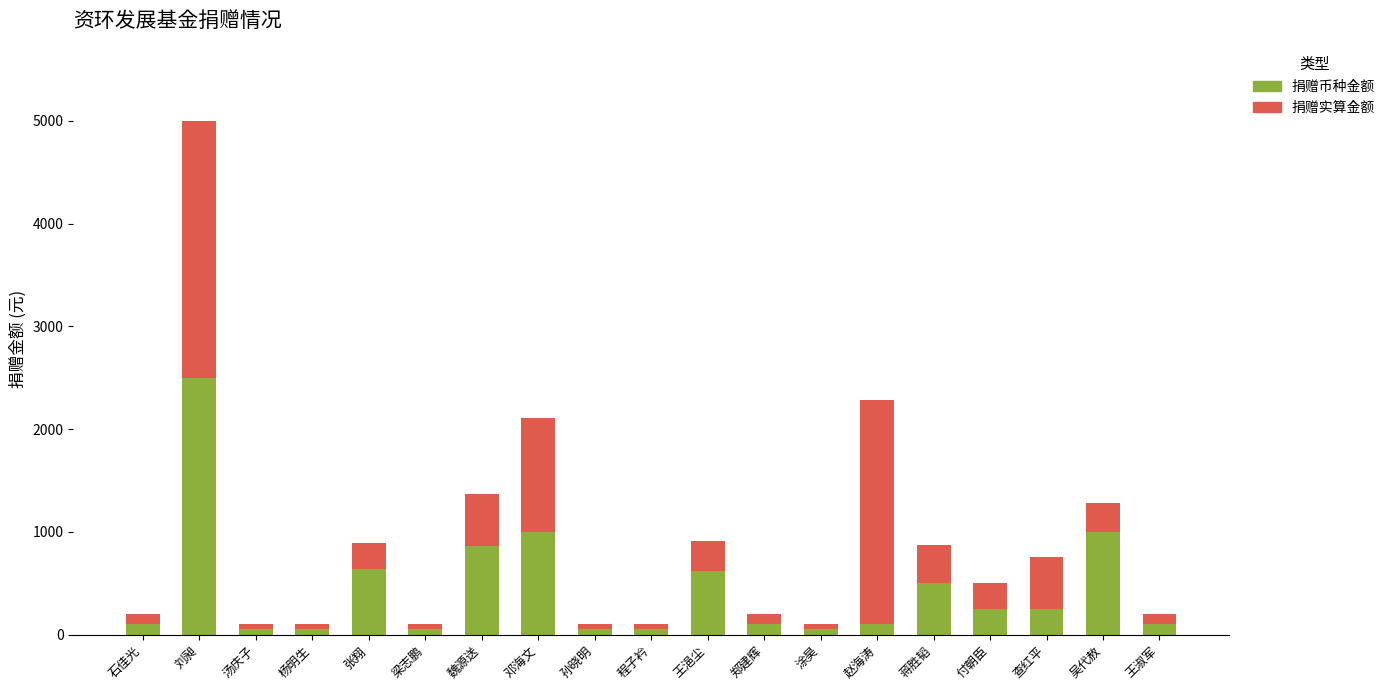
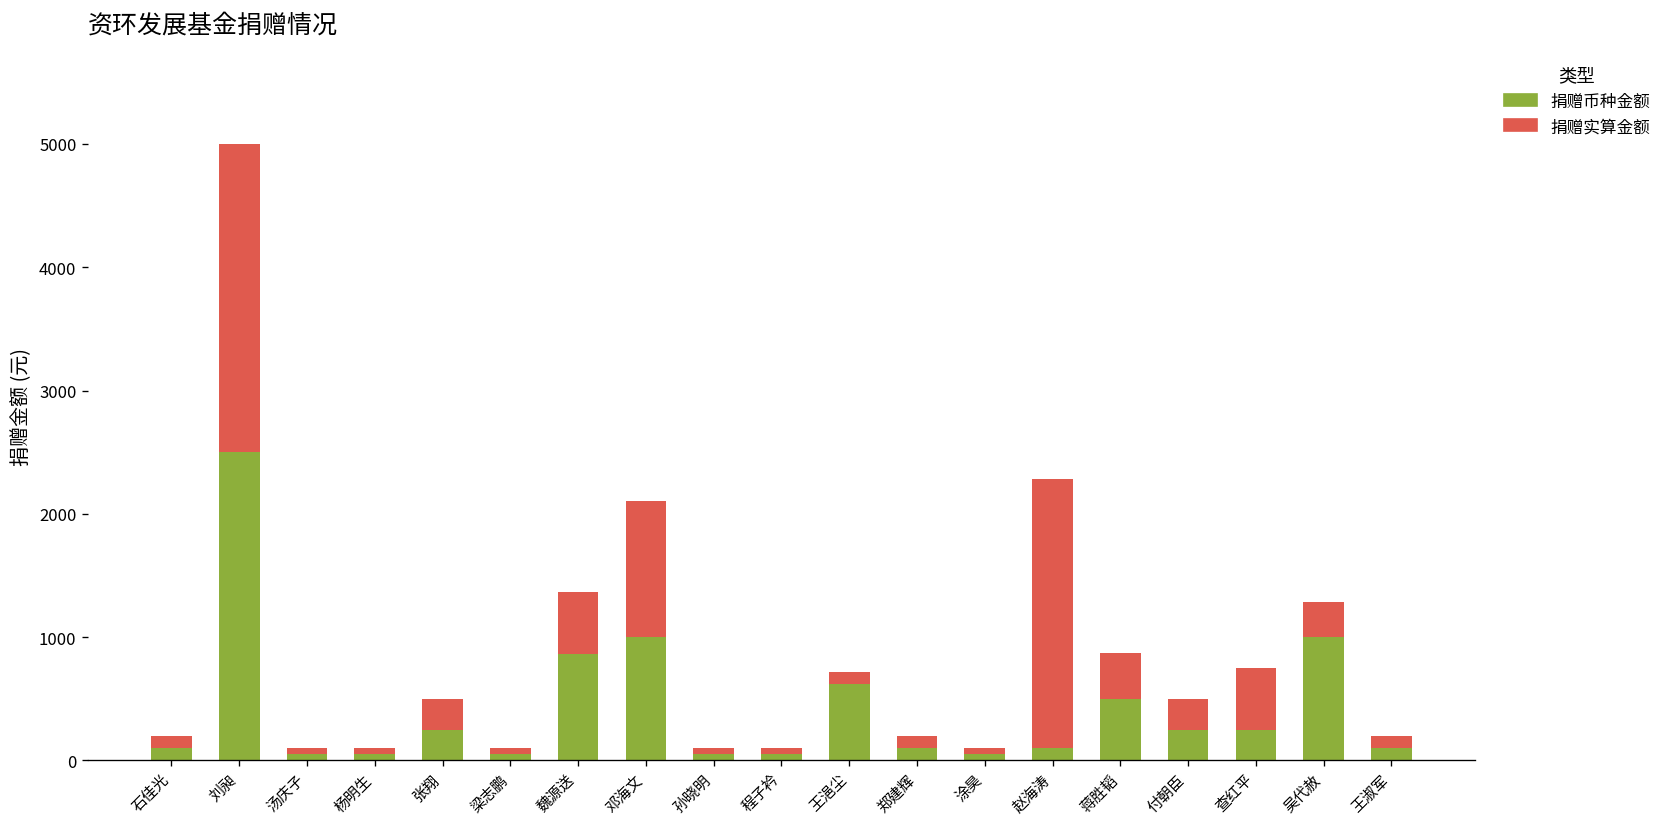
  {
    "捐赠币种金额": {
      "石佳光": 100,
      "刘昶": 2500,
      "汤庆子": 50,
      "杨明生": 50,
-     "张翔": 640,
+     "张翔": 250,
      "梁志鹏": 50,
      "魏源送": 870,
      "邓海文": 1000,
      "孙晓明": 50,
      "程子衿": 50,
      "王浥尘": 620,
      "郑建辉": 100,
      "涂昊": 50,
      "赵海涛": 100,
      "蒋胜韬": 500,
      "付朝臣": 250,
      "查红平": 250,
      "吴代赦": 1000,
      "王淑军": 100
    },
    "捐赠实算金额": {
      "石佳光": 100,
      "刘昶": 2500,
      "汤庆子": 50,
      "杨明生": 50,
      "张翔": 250,
      "梁志鹏": 50,
      "魏源送": 500,
      "邓海文": 1110,
      "孙晓明": 50,
      "程子衿": 50,
-     "王浥尘": 290,
+     "王浥尘": 100,
      "郑建辉": 100,
      "涂昊": 50,
      "赵海涛": 2180,
      "蒋胜韬": 370,
      "付朝臣": 250,
      "查红平": 500,
      "吴代赦": 290,
      "王淑军": 100
    }
  }
